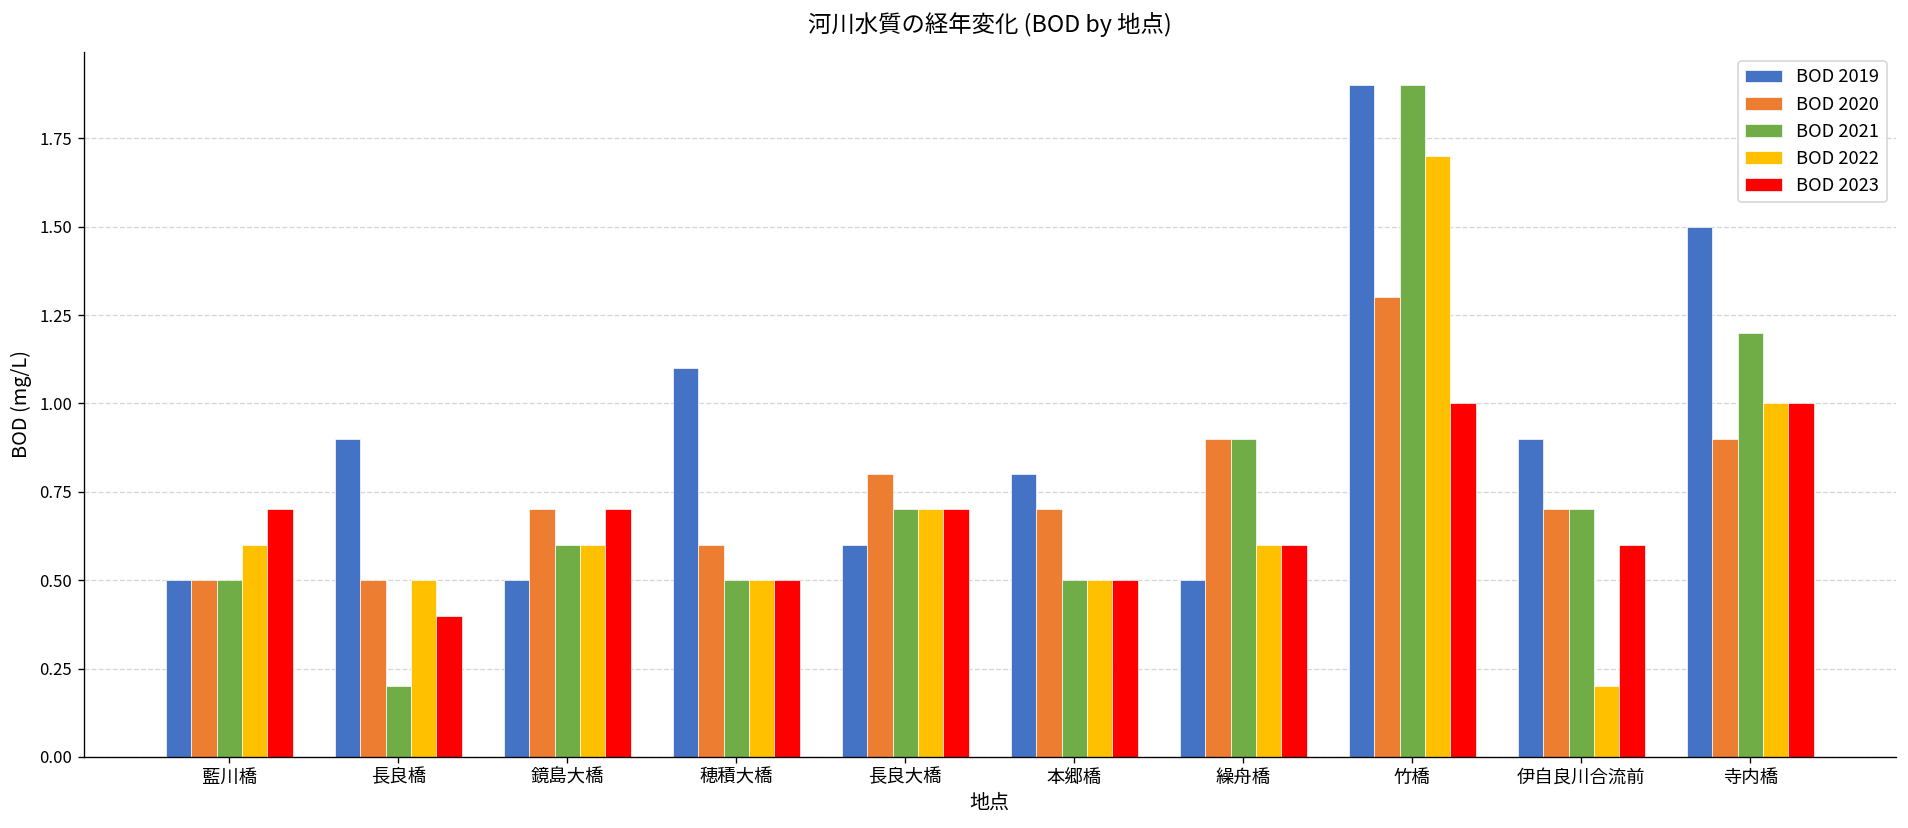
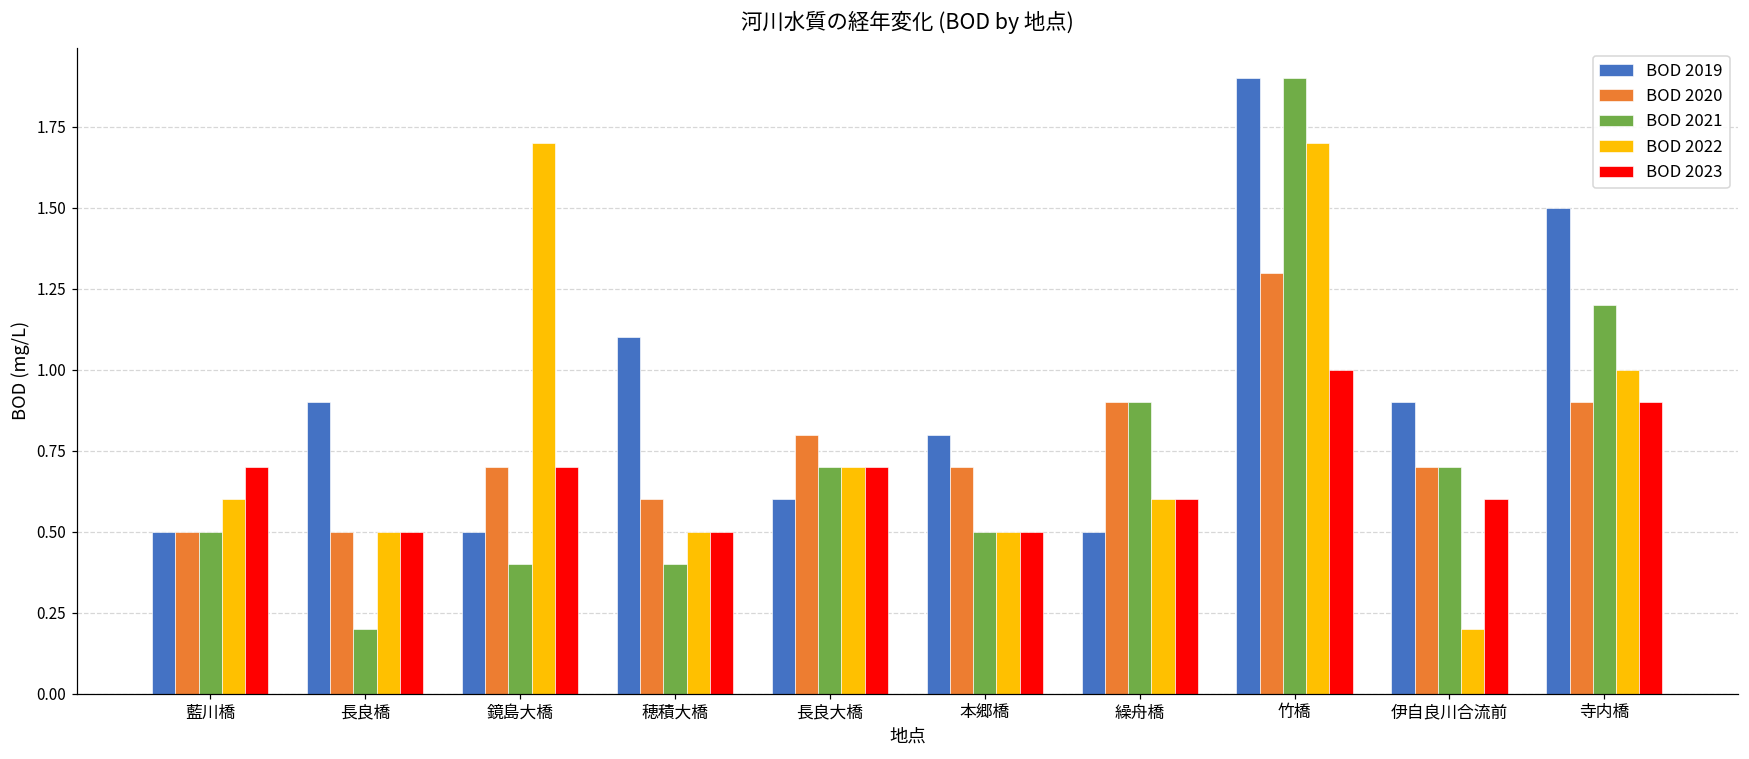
  {
    "BOD 2019": {
      "藍川橋": 0.5,
      "長良橋": 0.9,
      "鏡島大橋": 0.5,
      "穂積大橋": 1.1,
      "長良大橋": 0.6,
      "本郷橋": 0.8,
      "繰舟橋": 0.5,
      "竹橋": 1.9,
      "伊自良川合流前": 0.9,
      "寺内橋": 1.5
    },
    "BOD 2020": {
      "藍川橋": 0.5,
      "長良橋": 0.5,
      "鏡島大橋": 0.7,
      "穂積大橋": 0.6,
      "長良大橋": 0.8,
      "本郷橋": 0.7,
      "繰舟橋": 0.9,
      "竹橋": 1.3,
      "伊自良川合流前": 0.7,
      "寺内橋": 0.9
    },
    "BOD 2021": {
      "藍川橋": 0.5,
      "長良橋": 0.2,
-     "鏡島大橋": 0.6,
-     "穂積大橋": 0.5,
+     "鏡島大橋": 0.4,
+     "穂積大橋": 0.4,
      "長良大橋": 0.7,
      "本郷橋": 0.5,
      "繰舟橋": 0.9,
      "竹橋": 1.9,
      "伊自良川合流前": 0.7,
      "寺内橋": 1.2
    },
    "BOD 2022": {
      "藍川橋": 0.6,
      "長良橋": 0.5,
-     "鏡島大橋": 0.6,
+     "鏡島大橋": 1.7,
      "穂積大橋": 0.5,
      "長良大橋": 0.7,
      "本郷橋": 0.5,
      "繰舟橋": 0.6,
      "竹橋": 1.7,
      "伊自良川合流前": 0.2,
      "寺内橋": 1.0
    },
    "BOD 2023": {
      "藍川橋": 0.7,
-     "長良橋": 0.4,
+     "長良橋": 0.5,
      "鏡島大橋": 0.7,
      "穂積大橋": 0.5,
      "長良大橋": 0.7,
      "本郷橋": 0.5,
      "繰舟橋": 0.6,
      "竹橋": 1.0,
      "伊自良川合流前": 0.6,
-     "寺内橋": 1.0
+     "寺内橋": 0.9
    }
  }
